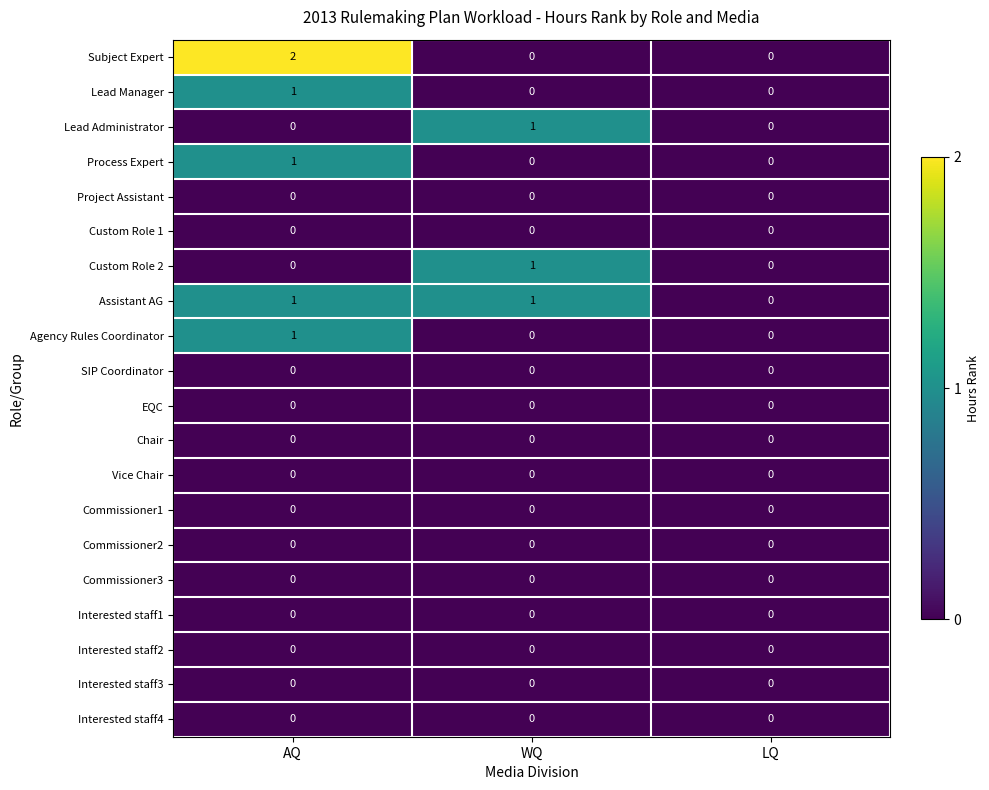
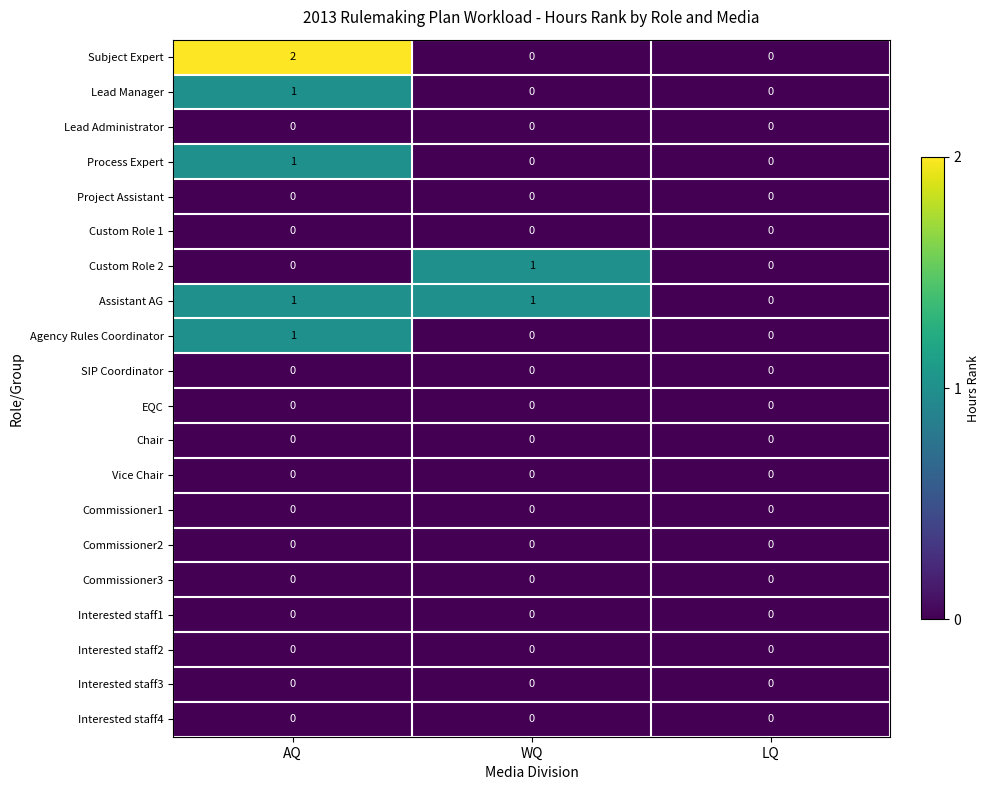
  {
    "Subject Expert": {
      "AQ": 2,
      "WQ": 0,
      "LQ": 0
    },
    "Lead Manager": {
      "AQ": 1,
      "WQ": 0,
      "LQ": 0
    },
    "Lead Administrator": {
      "AQ": 0,
-     "WQ": 1,
+     "WQ": 0,
      "LQ": 0
    },
    "Process Expert": {
      "AQ": 1,
      "WQ": 0,
      "LQ": 0
    },
    "Project Assistant": {
      "AQ": 0,
      "WQ": 0,
      "LQ": 0
    },
    "Custom Role 1": {
      "AQ": 0,
      "WQ": 0,
      "LQ": 0
    },
    "Custom Role 2": {
      "AQ": 0,
      "WQ": 1,
      "LQ": 0
    },
    "Assistant AG": {
      "AQ": 1,
      "WQ": 1,
      "LQ": 0
    },
    "Agency Rules Coordinator": {
      "AQ": 1,
      "WQ": 0,
      "LQ": 0
    },
    "SIP Coordinator": {
      "AQ": 0,
      "WQ": 0,
      "LQ": 0
    },
    "EQC": {
      "AQ": 0,
      "WQ": 0,
      "LQ": 0
    },
    "Chair": {
      "AQ": 0,
      "WQ": 0,
      "LQ": 0
    },
    "Vice Chair": {
      "AQ": 0,
      "WQ": 0,
      "LQ": 0
    },
    "Commissioner1": {
      "AQ": 0,
      "WQ": 0,
      "LQ": 0
    },
    "Commissioner2": {
      "AQ": 0,
      "WQ": 0,
      "LQ": 0
    },
    "Commissioner3": {
      "AQ": 0,
      "WQ": 0,
      "LQ": 0
    },
    "Interested staff1": {
      "AQ": 0,
      "WQ": 0,
      "LQ": 0
    },
    "Interested staff2": {
      "AQ": 0,
      "WQ": 0,
      "LQ": 0
    },
    "Interested staff3": {
      "AQ": 0,
      "WQ": 0,
      "LQ": 0
    },
    "Interested staff4": {
      "AQ": 0,
      "WQ": 0,
      "LQ": 0
    }
  }
